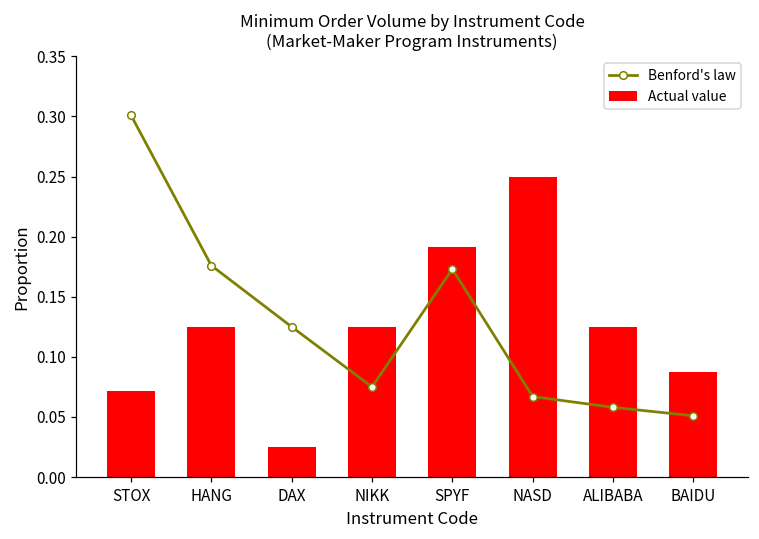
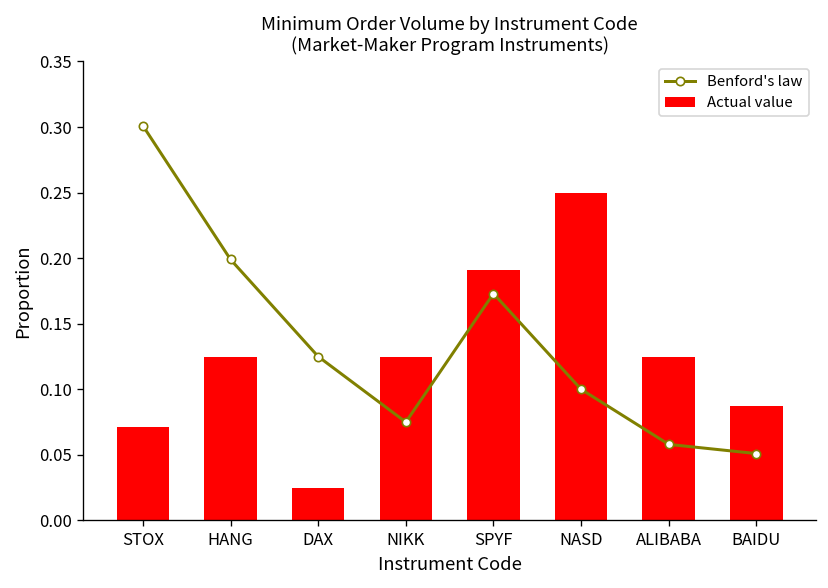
  {
    "Benford's law": {
      "STOX": 0.301,
-     "HANG": 0.176,
+     "HANG": 0.199,
      "DAX": 0.125,
      "NIKK": 0.075,
      "SPYF": 0.173,
-     "NASD": 0.067,
+     "NASD": 0.100,
      "ALIBABA": 0.058,
      "BAIDU": 0.051
    },
    "Actual value": {
      "STOX": 0.071,
      "HANG": 0.125,
      "DAX": 0.025,
      "NIKK": 0.125,
      "SPYF": 0.191,
      "NASD": 0.250,
      "ALIBABA": 0.125,
      "BAIDU": 0.088
    }
  }
